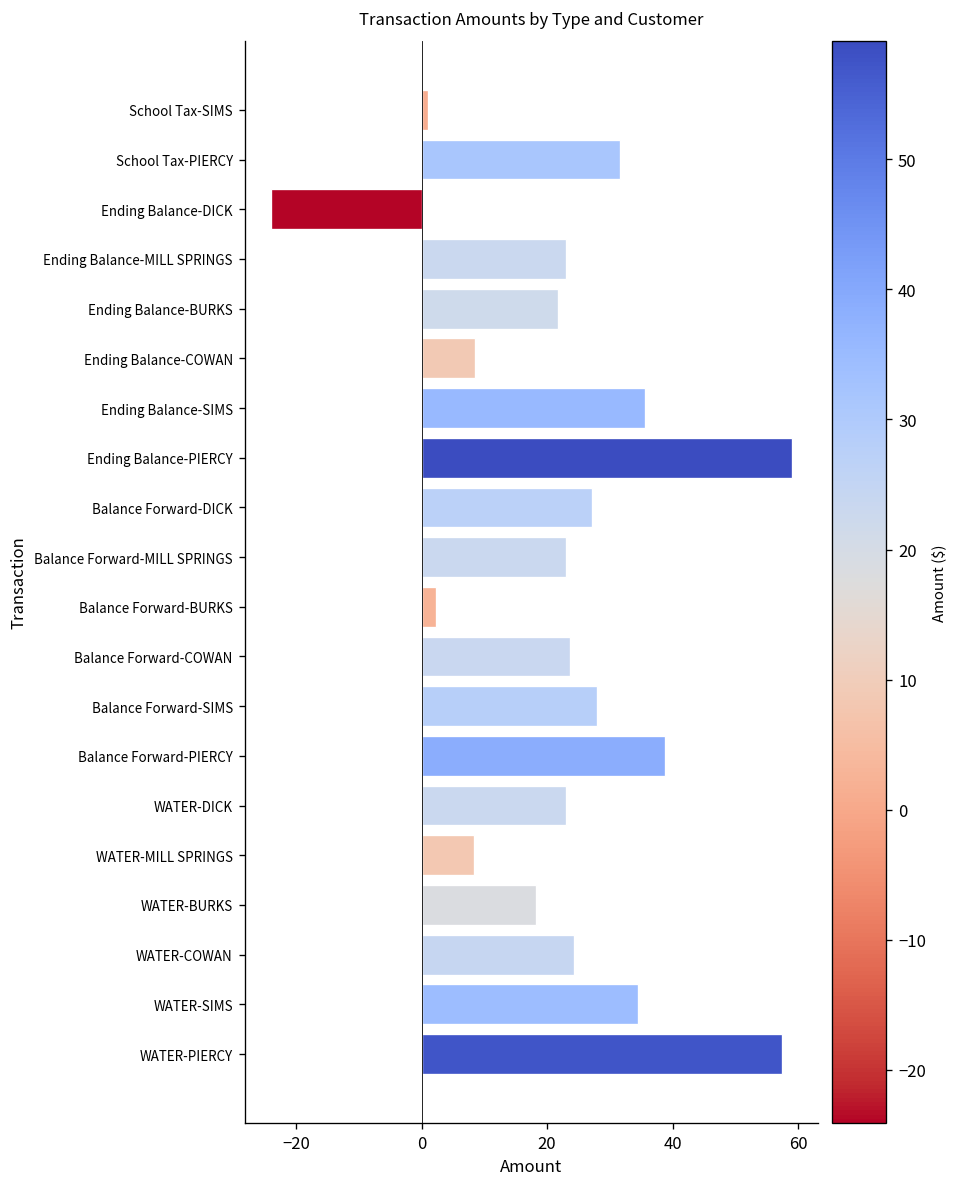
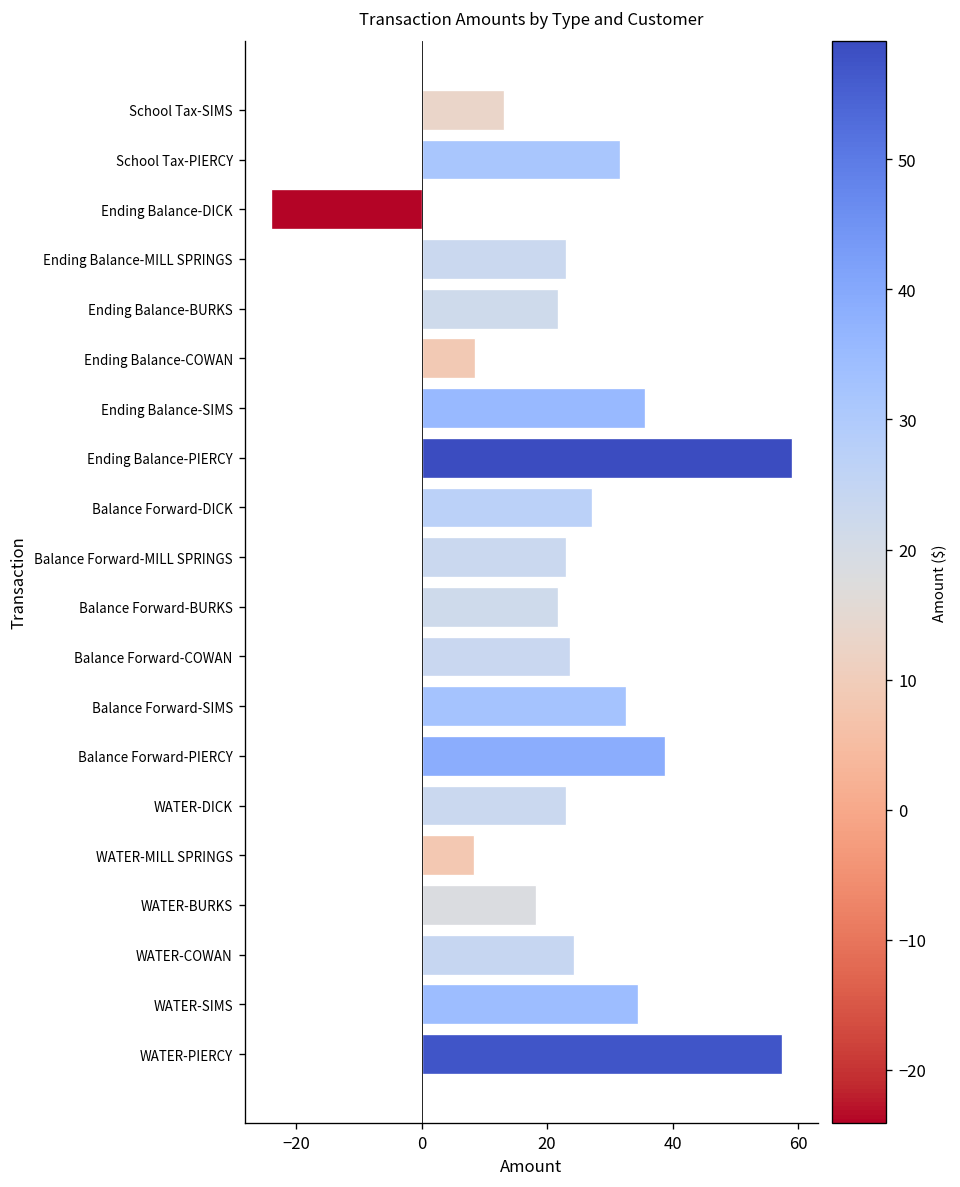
  {
-   "School Tax-SIMS": 1,
+   "School Tax-SIMS": 13,
    "School Tax-PIERCY": 32,
    "Ending Balance-DICK": -24,
    "Ending Balance-MILL SPRINGS": 23,
    "Ending Balance-BURKS": 22,
    "Ending Balance-COWAN": 8,
    "Ending Balance-SIMS": 36,
    "Ending Balance-PIERCY": 59,
    "Balance Forward-DICK": 27,
    "Balance Forward-MILL SPRINGS": 23,
-   "Balance Forward-BURKS": 2,
+   "Balance Forward-BURKS": 22,
    "Balance Forward-COWAN": 24,
-   "Balance Forward-SIMS": 28,
+   "Balance Forward-SIMS": 33,
    "Balance Forward-PIERCY": 39,
    "WATER-DICK": 23,
    "WATER-MILL SPRINGS": 8,
    "WATER-BURKS": 18,
    "WATER-COWAN": 24,
    "WATER-SIMS": 35,
    "WATER-PIERCY": 57
  }
